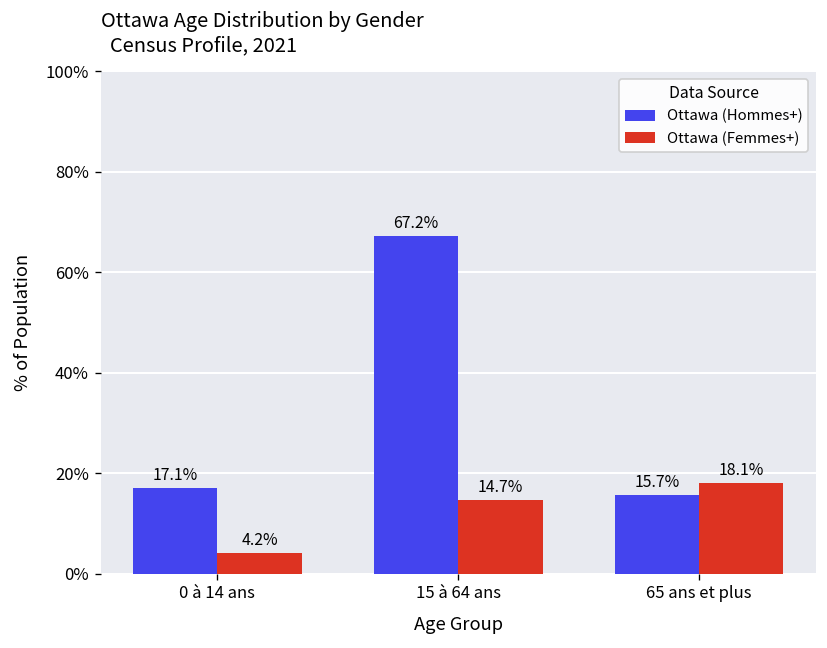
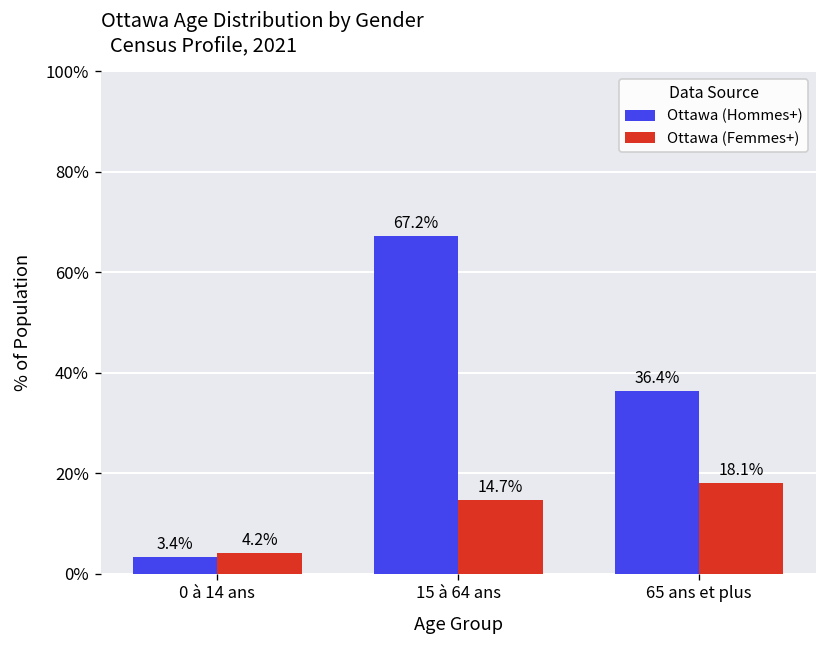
  {
    "Ottawa (Hommes+)": {
-     "0 à 14 ans": "17.1%",
+     "0 à 14 ans": "3.4%",
      "15 à 64 ans": "67.2%",
-     "65 ans et plus": "15.7%"
+     "65 ans et plus": "36.4%"
    },
    "Ottawa (Femmes+)": {
      "0 à 14 ans": "4.2%",
      "15 à 64 ans": "14.7%",
      "65 ans et plus": "18.1%"
    }
  }
